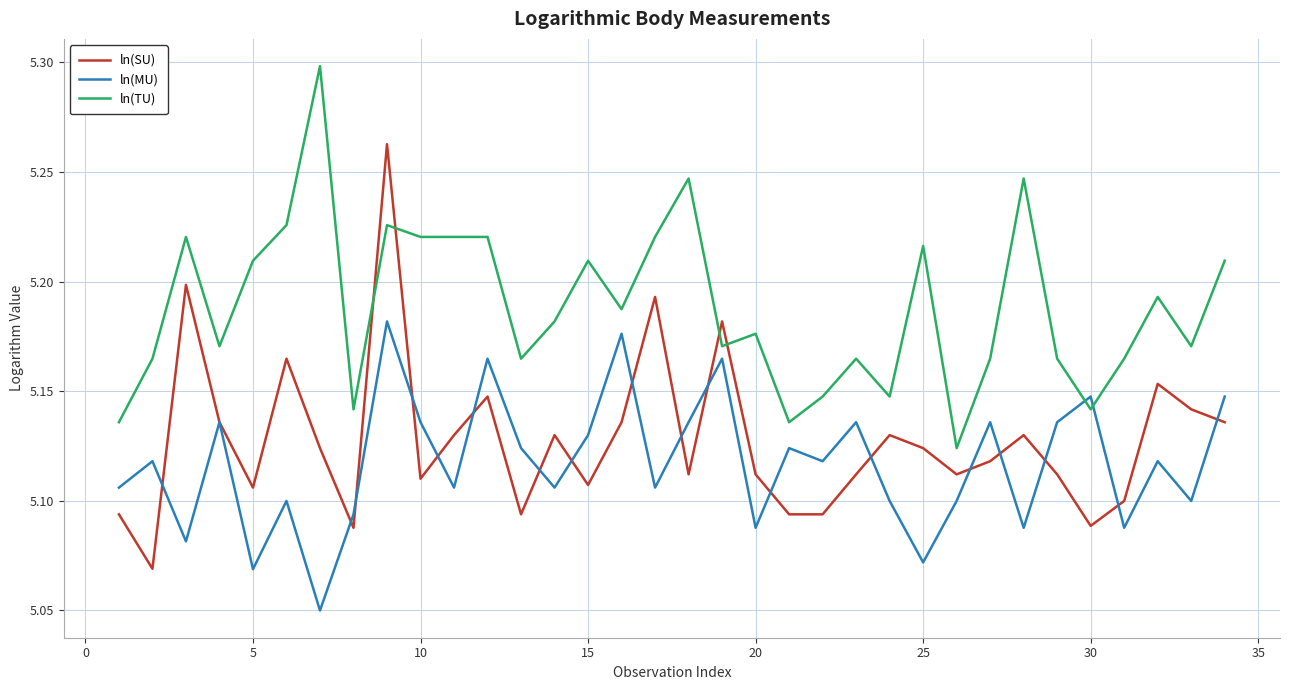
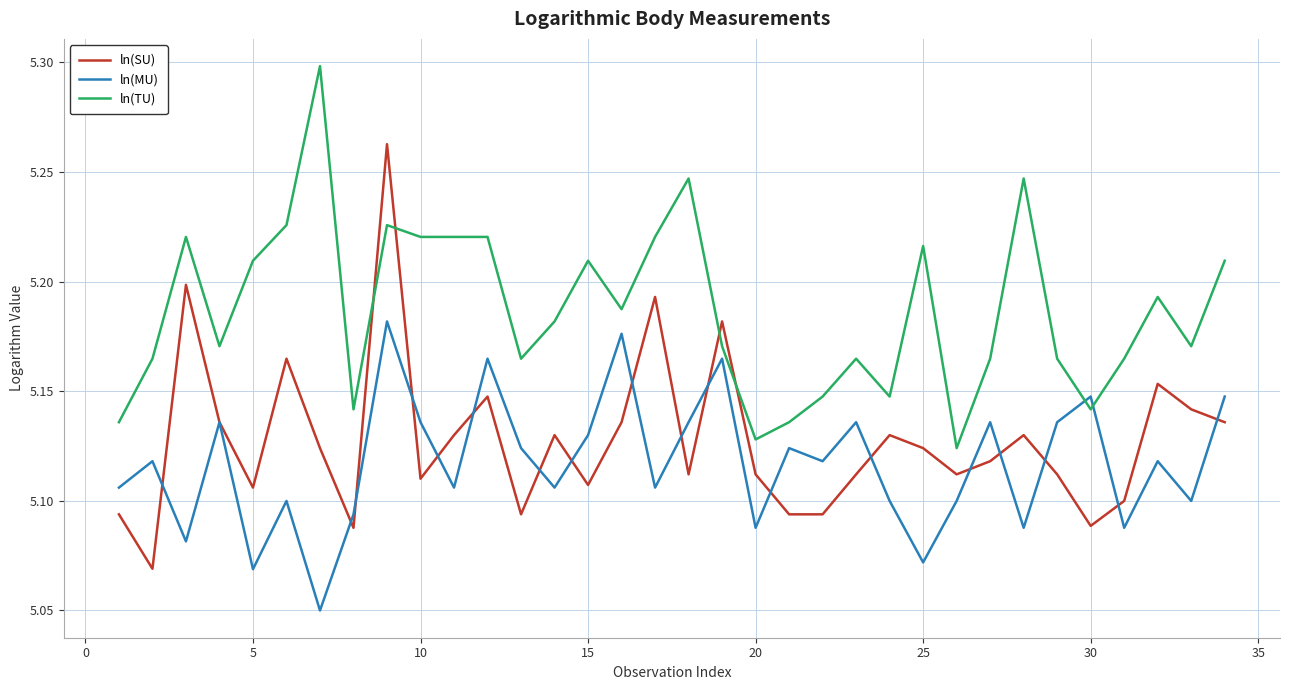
  {
    "ln(SU)": {
      "5": 5.106,
      "10": 5.110,
      "15": 5.107,
      "20": 5.112,
      "25": 5.124,
      "30": 5.088
    },
    "ln(MU)": {
      "5": 5.069,
      "10": 5.136,
      "15": 5.130,
      "20": 5.088,
      "25": 5.072,
      "30": 5.147
    },
    "ln(TU)": {
      "5": 5.209,
      "10": 5.220,
      "15": 5.209,
-     "20": 5.176,
+     "20": 5.128,
      "25": 5.216,
      "30": 5.142
    }
  }
